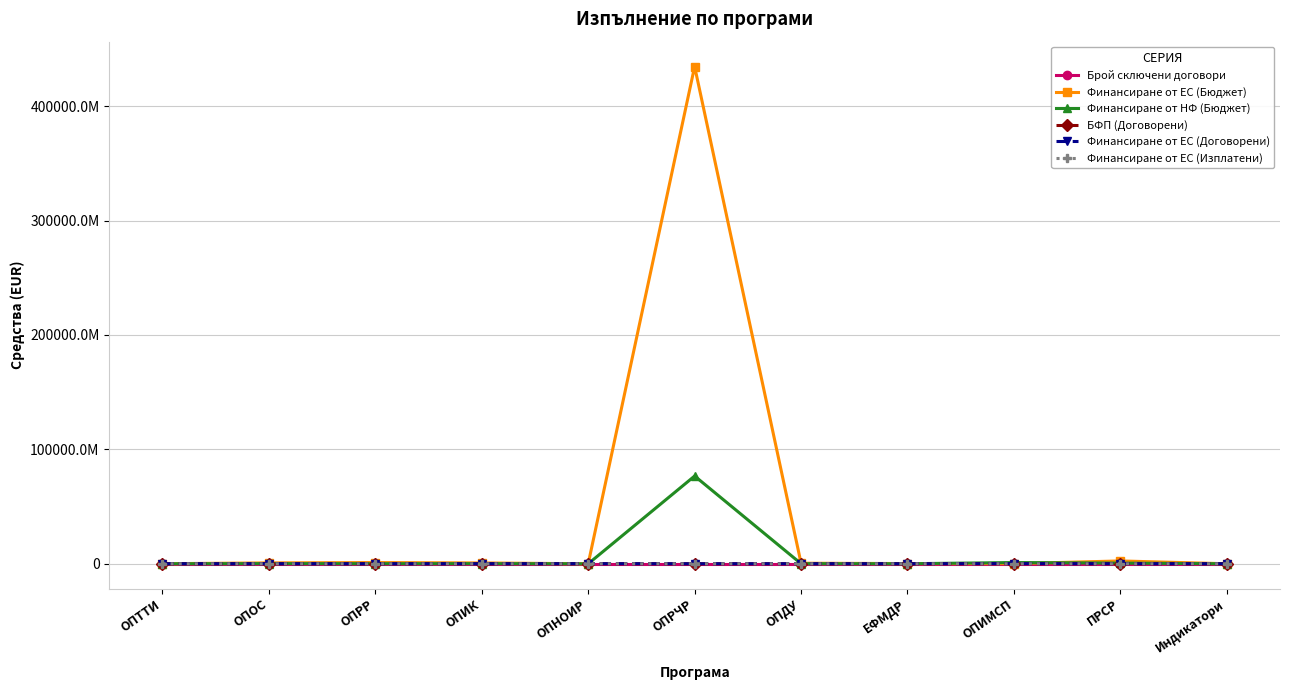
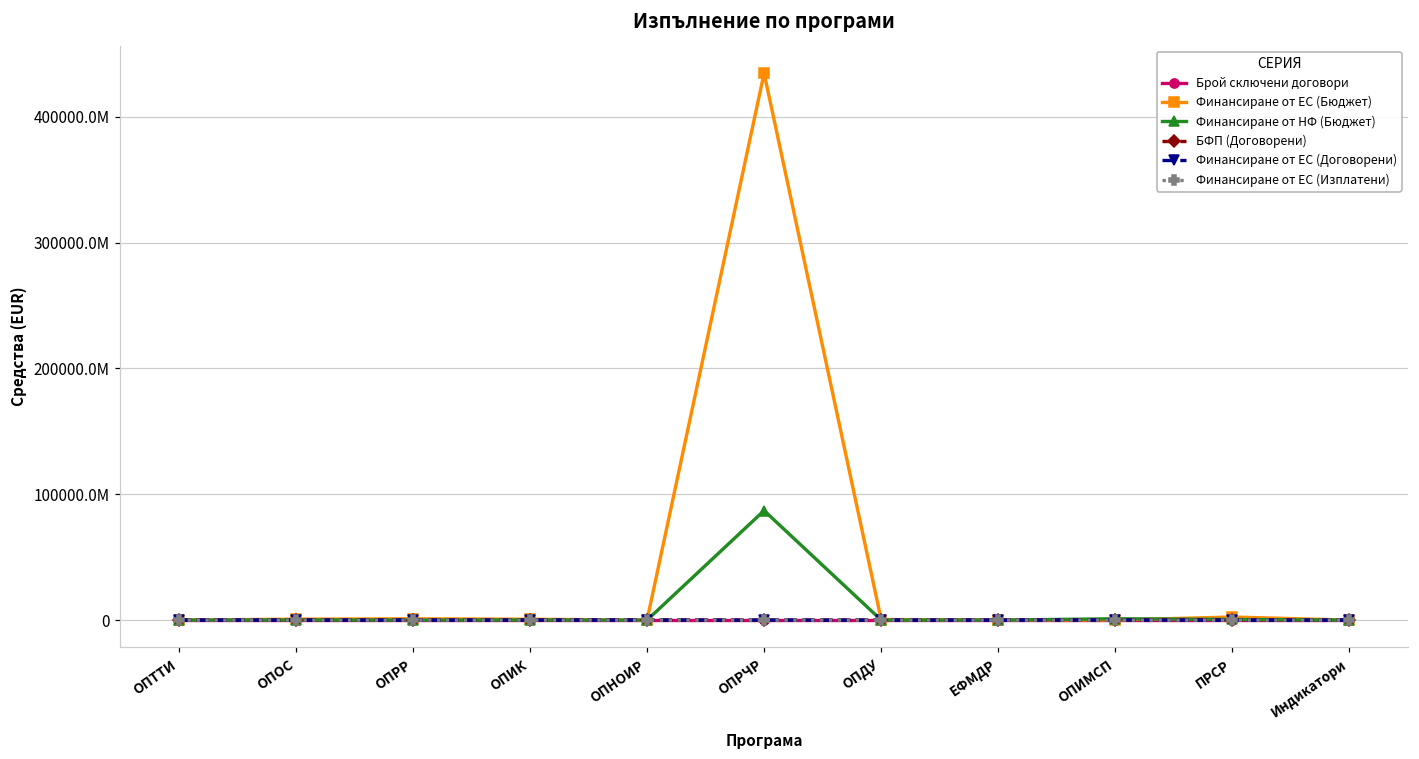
  {
    "Финансиране от ЕС (Изплатени)": {
      "ОПРЧР": 0
    },
    "Финансиране от ЕС (Бюджет)": {
      "ОПРЧР": 435000000000
    },
    "Финансиране от НФ (Бюджет)": {
-     "ОПРЧР": 77000000000
+     "ОПРЧР": 87000000000
    }
  }
